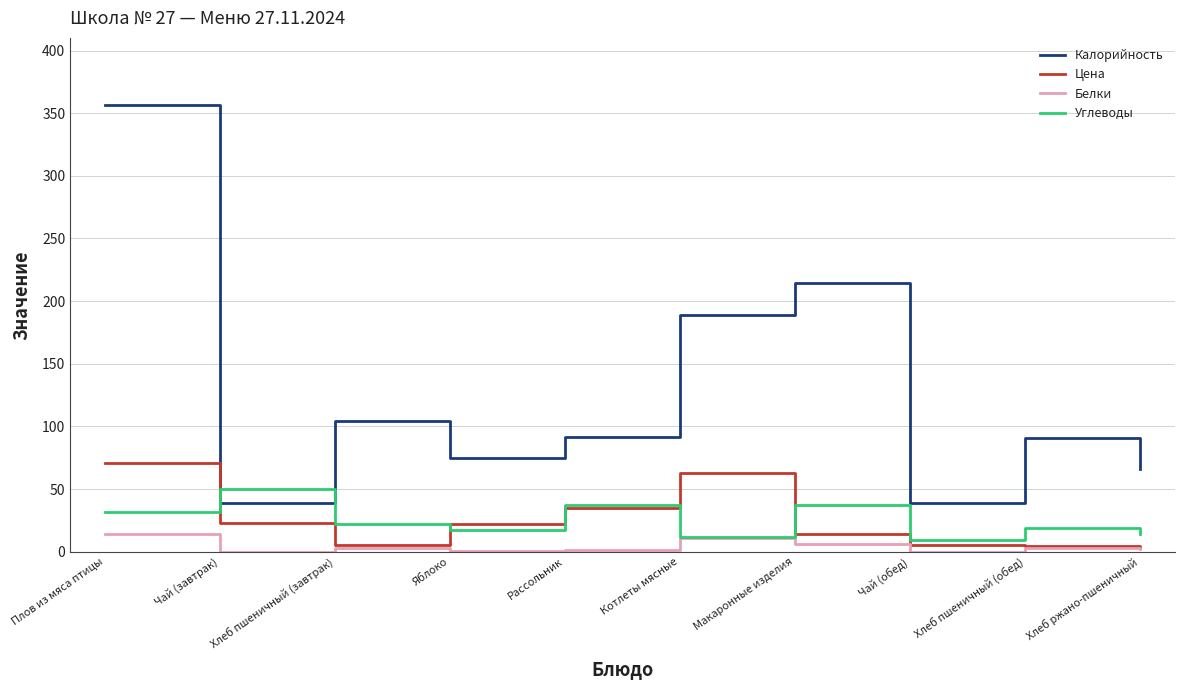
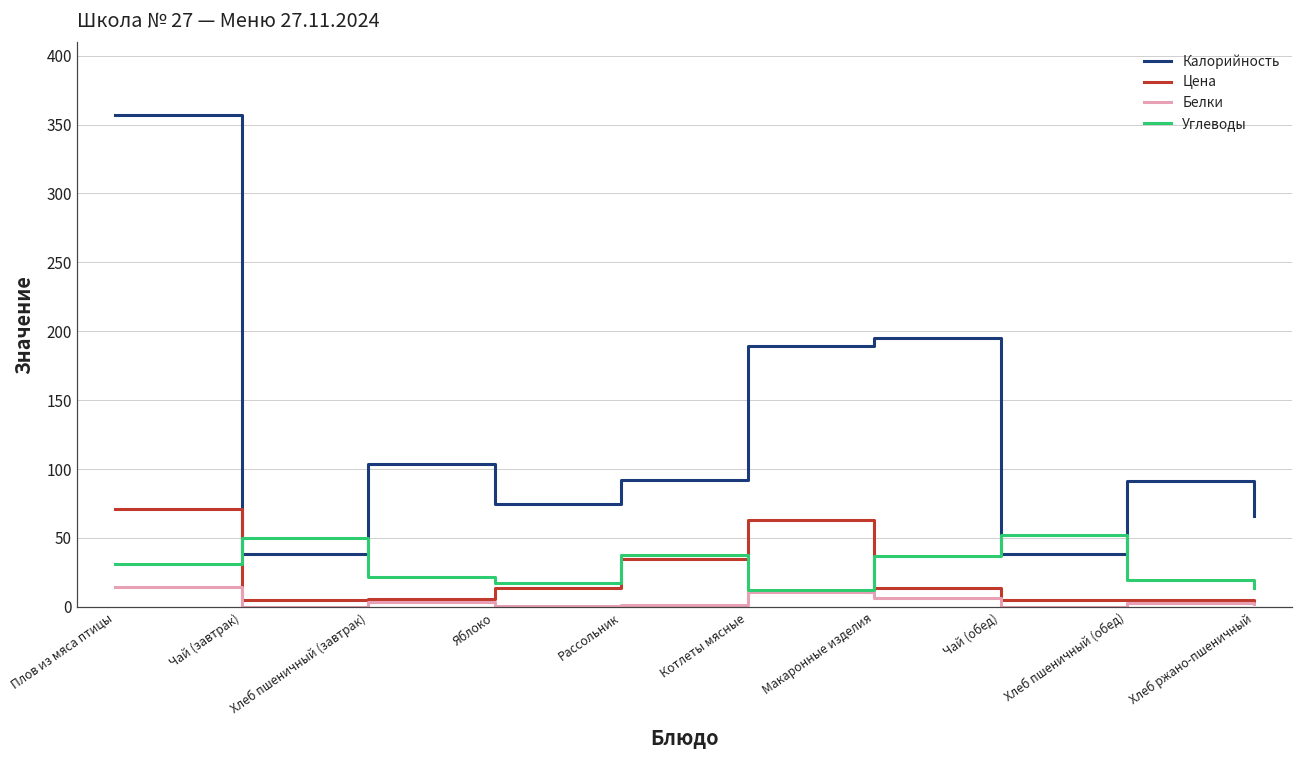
  {
    "Калорийность": {
      "Плов из мяса птицы": 357,
      "Чай (завтрак)": 39,
      "Хлеб пшеничный (завтрак)": 104,
      "Яблоко": 75,
      "Рассольник": 92,
      "Котлеты мясные": 189,
-     "Макаронные изделия": 214,
+     "Макаронные изделия": 195,
      "Чай (обед)": 39,
      "Хлеб пшеничный (обед)": 91,
      "Хлеб ржано-пшеничный": 66
    },
    "Цена": {
      "Плов из мяса птицы": 71,
-     "Чай (завтрак)": 23,
+     "Чай (завтрак)": 5,
      "Хлеб пшеничный (завтрак)": 5,
-     "Яблоко": 22,
+     "Яблоко": 14,
      "Рассольник": 35,
      "Котлеты мясные": 63,
      "Макаронные изделия": 14,
      "Чай (обед)": 5
    },
    "Белки": {
      "Плов из мяса птицы": 14,
      "Чай (завтрак)": 0,
      "Хлеб пшеничный (завтрак)": 3,
      "Яблоко": 0,
      "Рассольник": 2,
      "Макаронные изделия": 6,
      "Чай (обед)": 0
    },
    "Углеводы": {
      "Плов из мяса птицы": 31,
      "Чай (завтрак)": 50,
      "Хлеб пшеничный (завтрак)": 22,
      "Яблоко": 17,
      "Рассольник": 38,
      "Макаронные изделия": 37,
-     "Чай (обед)": 9,
+     "Чай (обед)": 52,
      "Хлеб пшеничный (обед)": 19,
      "Хлеб ржано-пшеничный": 14
    }
  }
